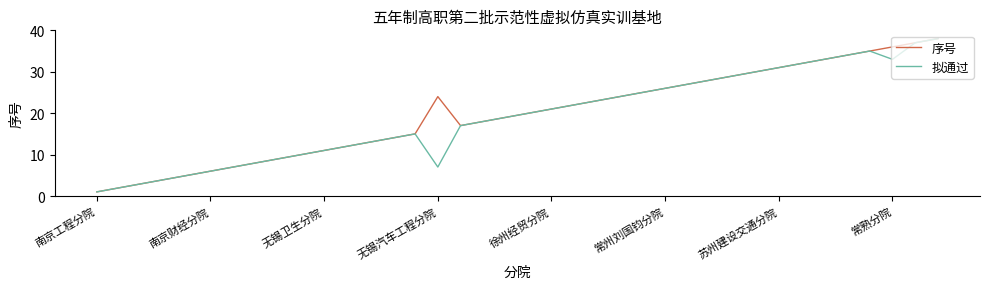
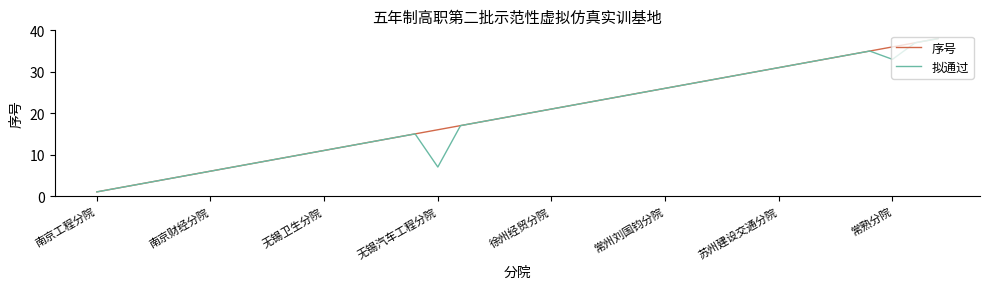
  {
    "序号": {
-     "无锡汽车工程分院": 24
+     "无锡汽车工程分院": 16
    },
    "拟通过": {
      "无锡汽车工程分院": 7
    }
  }
